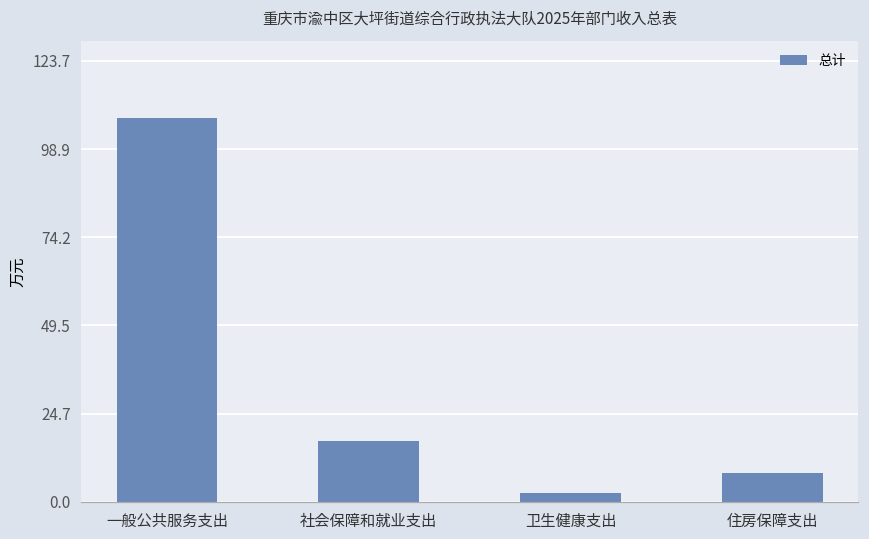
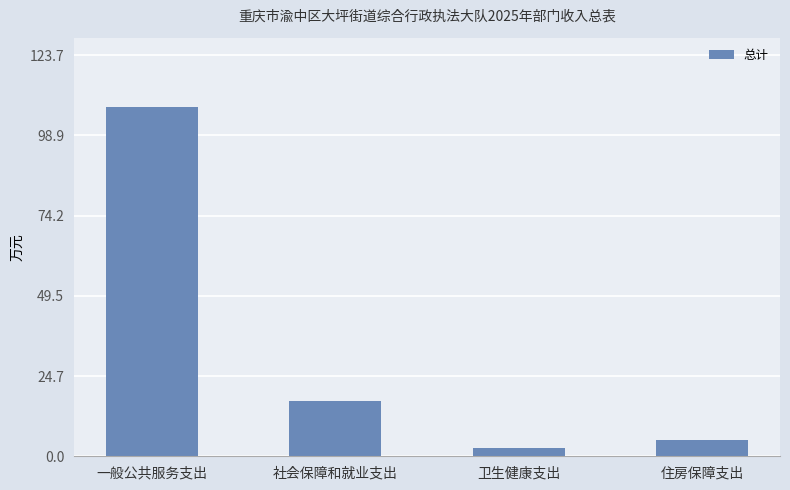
  {
    "一般公共服务支出": 108,
    "社会保障和就业支出": 17,
    "卫生健康支出": 2,
-   "住房保障支出": 8
+   "住房保障支出": 5
  }
